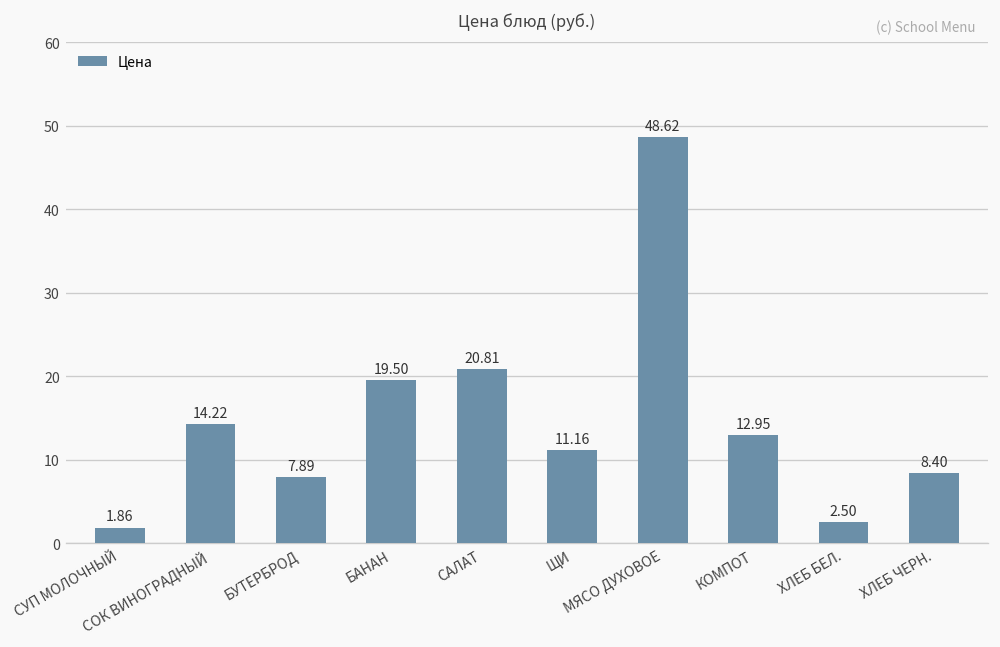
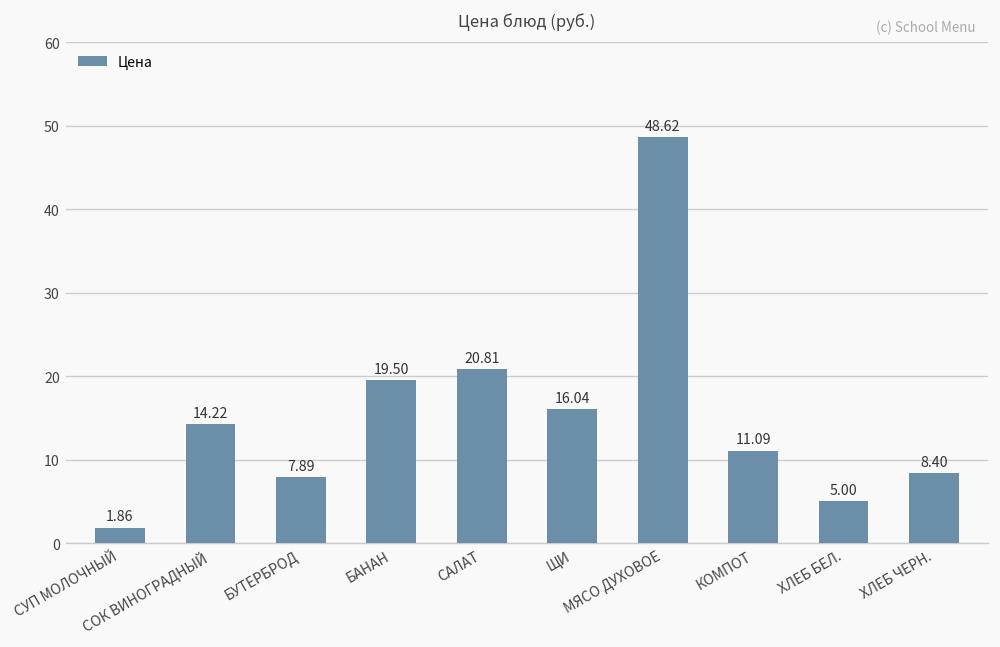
  {
    "СУП МОЛОЧНЫЙ": 1.86,
    "СОК ВИНОГРАДНЫЙ": 14.22,
    "БУТЕРБРОД": 7.89,
    "БАНАН": 19.50,
    "САЛАТ": 20.81,
-   "ЩИ": 11.16,
+   "ЩИ": 16.04,
    "МЯСО ДУХОВОЕ": 48.62,
-   "КОМПОТ": 12.95,
-   "ХЛЕБ БЕЛ.": 2.50,
+   "КОМПОТ": 11.09,
+   "ХЛЕБ БЕЛ.": 5.00,
    "ХЛЕБ ЧЕРН.": 8.40
  }
